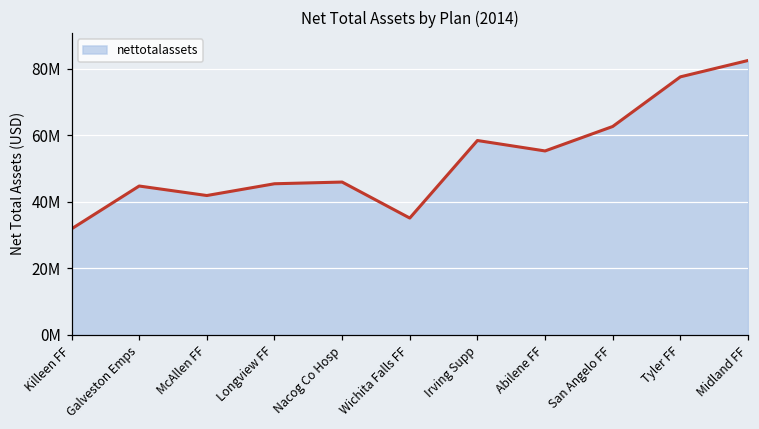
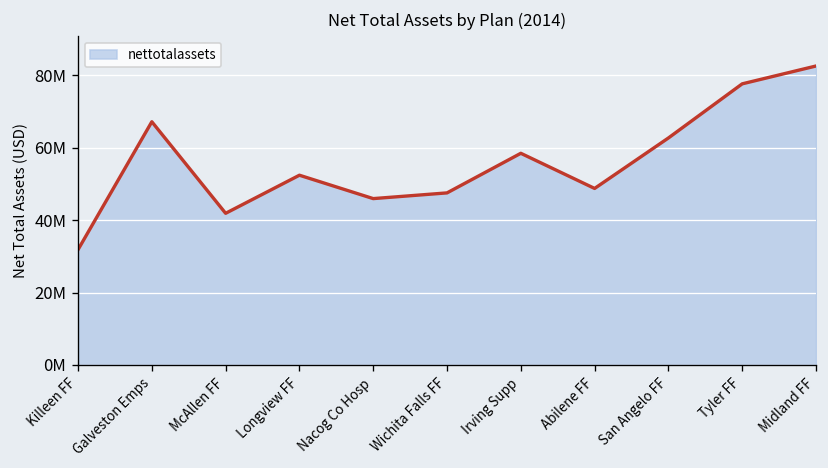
  {
    "Killeen FF": 32000000,
-   "Galveston Emps": 45000000,
+   "Galveston Emps": 67000000,
    "McAllen FF": 42000000,
-   "Longview FF": 45000000,
+   "Longview FF": 52000000,
    "Nacog Co Hosp": 46000000,
-   "Wichita Falls FF": 35000000,
+   "Wichita Falls FF": 48000000,
    "Irving Supp": 58000000,
-   "Abilene FF": 55000000,
+   "Abilene FF": 49000000,
    "San Angelo FF": 63000000,
    "Tyler FF": 78000000,
    "Midland FF": 83000000
  }
